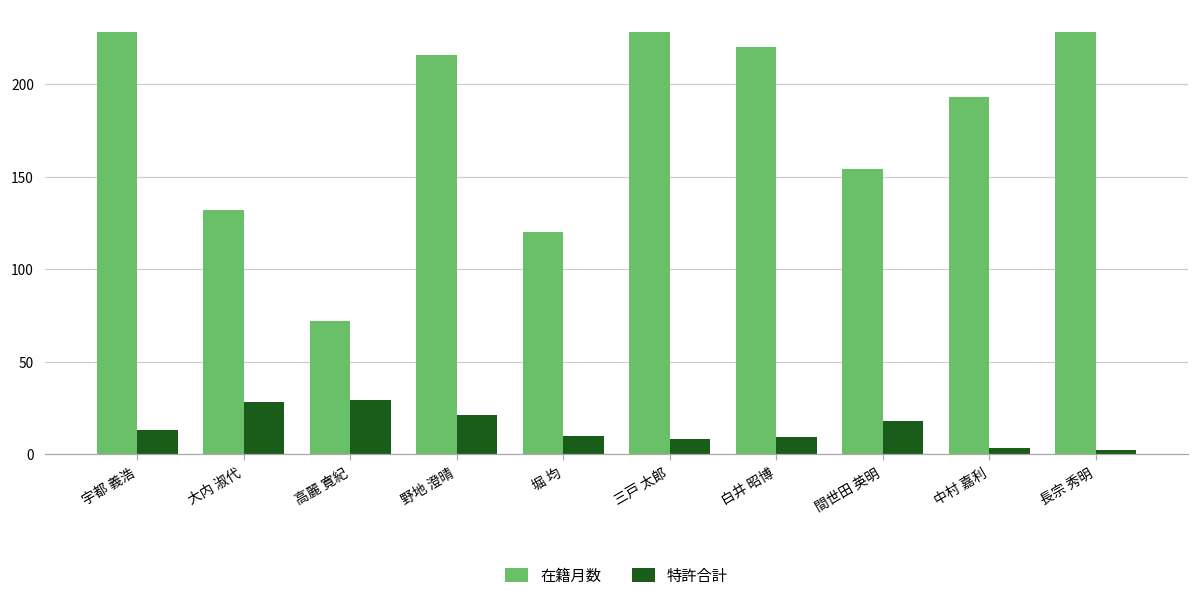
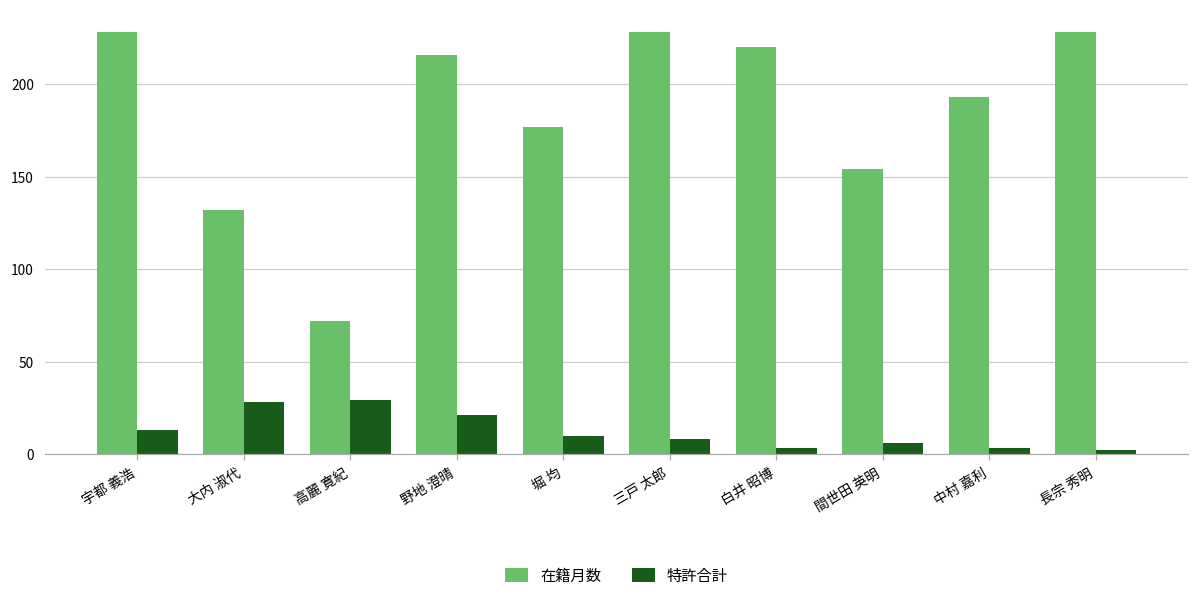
  {
    "在籍月数": {
      "宇都 義浩": 228,
      "大内 淑代": 132,
      "高麗 寛紀": 72,
      "野地 澄晴": 216,
-     "堀 均": 120,
+     "堀 均": 177,
      "三戸 太郎": 228,
      "白井 昭博": 220,
      "間世田 英明": 154,
      "中村 嘉利": 193,
      "長宗 秀明": 228
    },
    "特許合計": {
      "宇都 義浩": 13,
      "大内 淑代": 28,
      "高麗 寛紀": 29,
      "野地 澄晴": 21,
      "堀 均": 10,
      "三戸 太郎": 8,
-     "白井 昭博": 9,
-     "間世田 英明": 18,
+     "白井 昭博": 3,
+     "間世田 英明": 6,
      "中村 嘉利": 3,
      "長宗 秀明": 2
    }
  }
